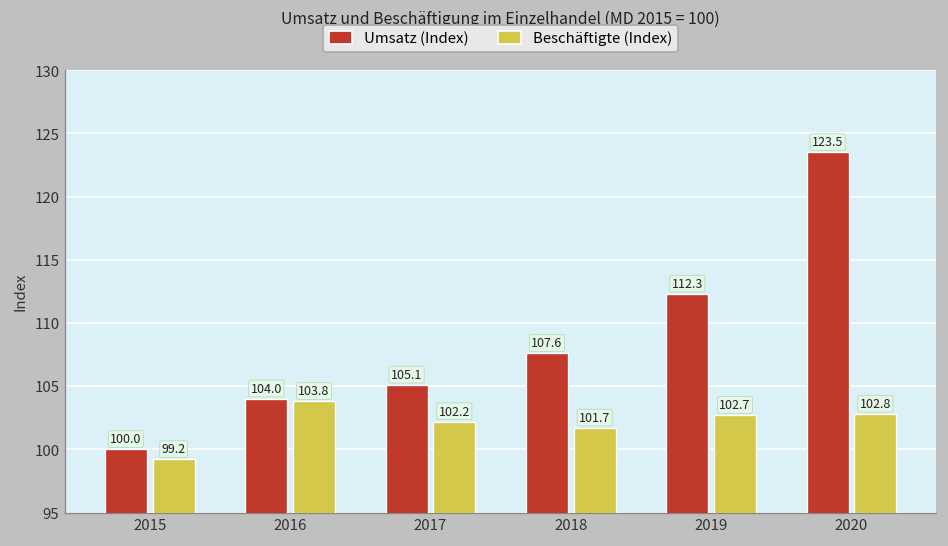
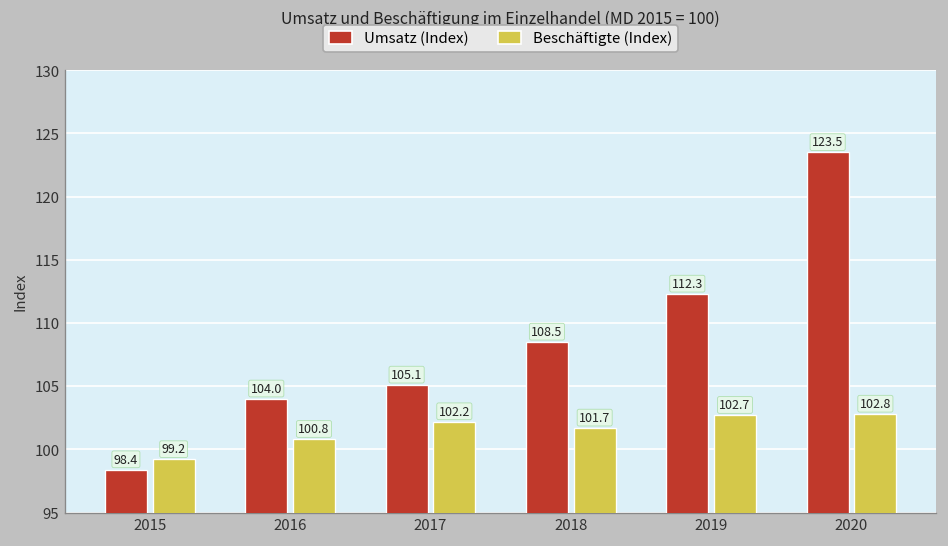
  {
    "Umsatz (Index)": {
-     "2015": 100.0,
-     "2018": 107.6
+     "2015": 98.4,
+     "2018": 108.5
    },
    "Beschäftigte (Index)": {
-     "2016": 103.8
+     "2016": 100.8
    }
  }
